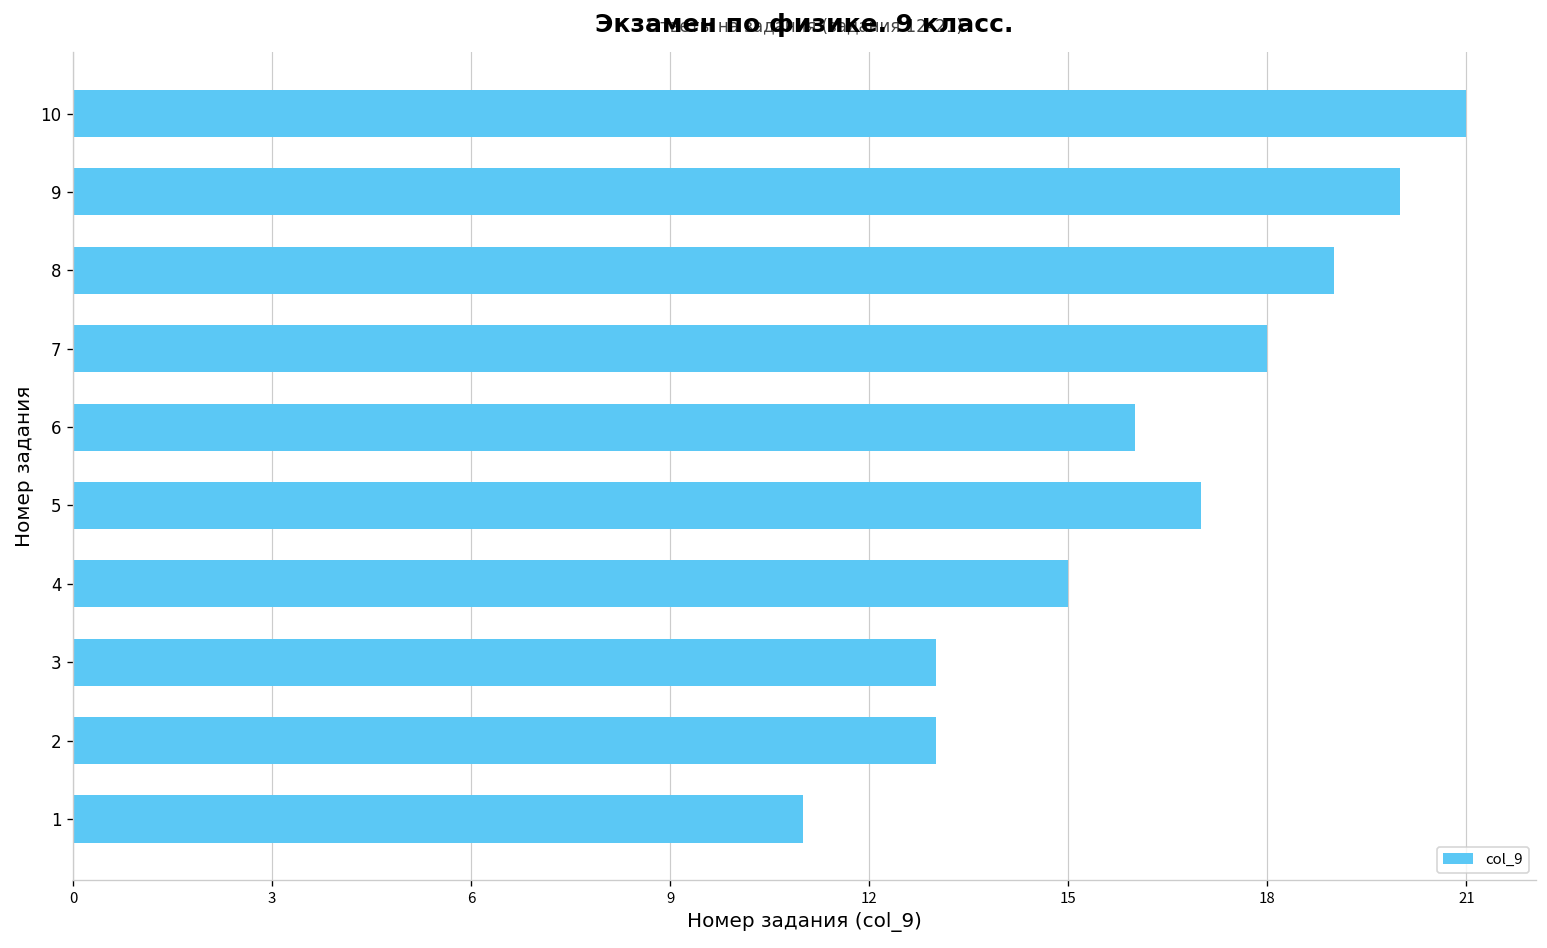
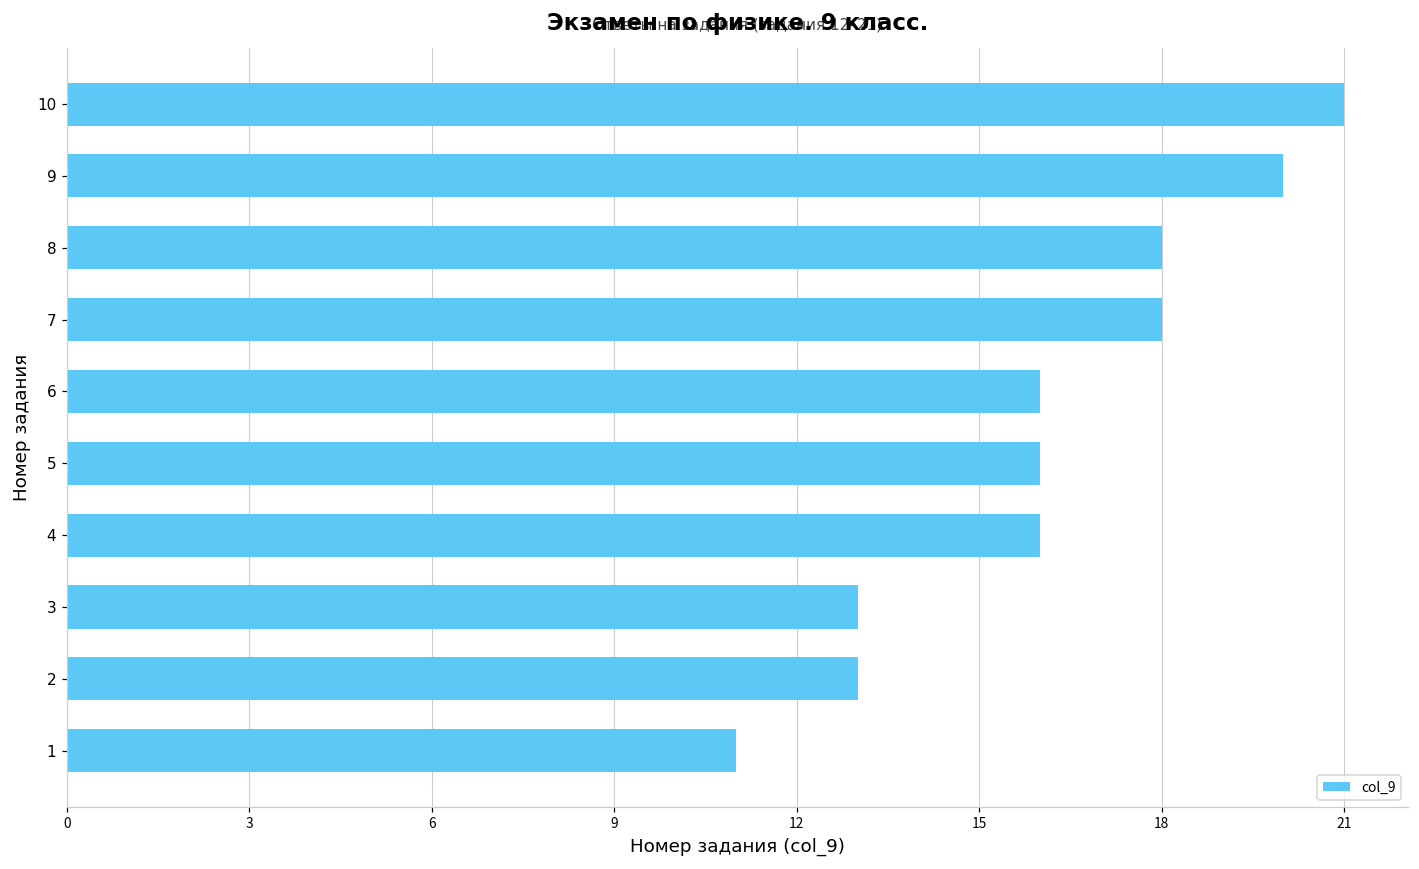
  {
    "10": 21,
    "9": 20,
-   "8": 19,
+   "8": 18,
    "7": 18,
    "6": 16,
-   "5": 17,
-   "4": 15,
+   "5": 16,
+   "4": 16,
    "3": 13,
    "2": 13,
    "1": 11
  }
